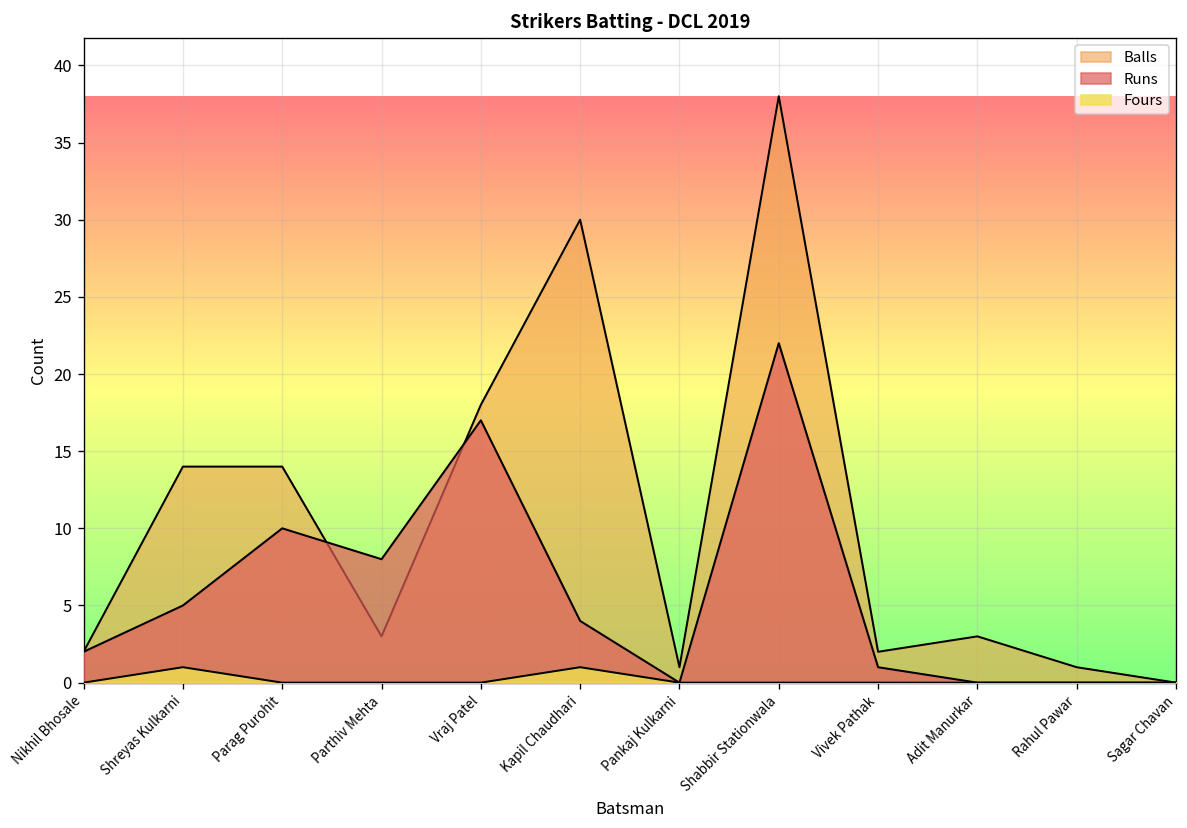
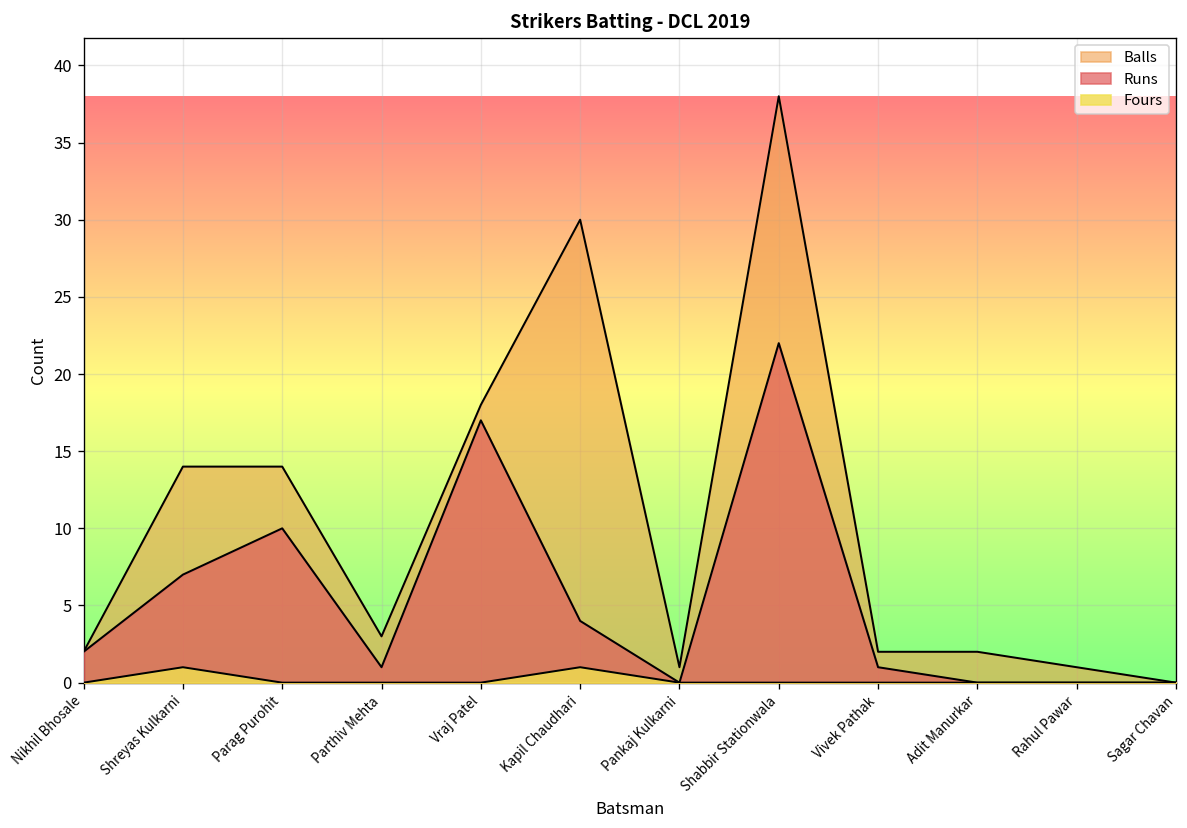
  {
    "Balls": {
      "Shreyas Kulkarni": 14,
      "Parag Purohit": 14,
      "Parthiv Mehta": 3,
      "Vraj Patel": 18,
      "Kapil Chaudhari": 30,
      "Pankaj Kulkarni": 1,
      "Shabbir Stationwala": 38,
      "Vivek Pathak": 2,
-     "Adit Manurkar": 3,
+     "Adit Manurkar": 2,
      "Rahul Pawar": 1
    },
    "Runs": {
-     "Shreyas Kulkarni": 5,
+     "Shreyas Kulkarni": 7,
      "Parag Purohit": 10,
-     "Parthiv Mehta": 8,
+     "Parthiv Mehta": 1,
      "Vraj Patel": 17,
      "Kapil Chaudhari": 4,
      "Shabbir Stationwala": 22,
      "Vivek Pathak": 1
    },
    "Fours": {
      "Nikhil Bhosale": 0,
      "Shreyas Kulkarni": 1,
      "Parag Purohit": 0,
      "Parthiv Mehta": 0,
      "Vraj Patel": 0,
      "Kapil Chaudhari": 1,
      "Shabbir Stationwala": 0,
      "Vivek Pathak": 0
    }
  }
